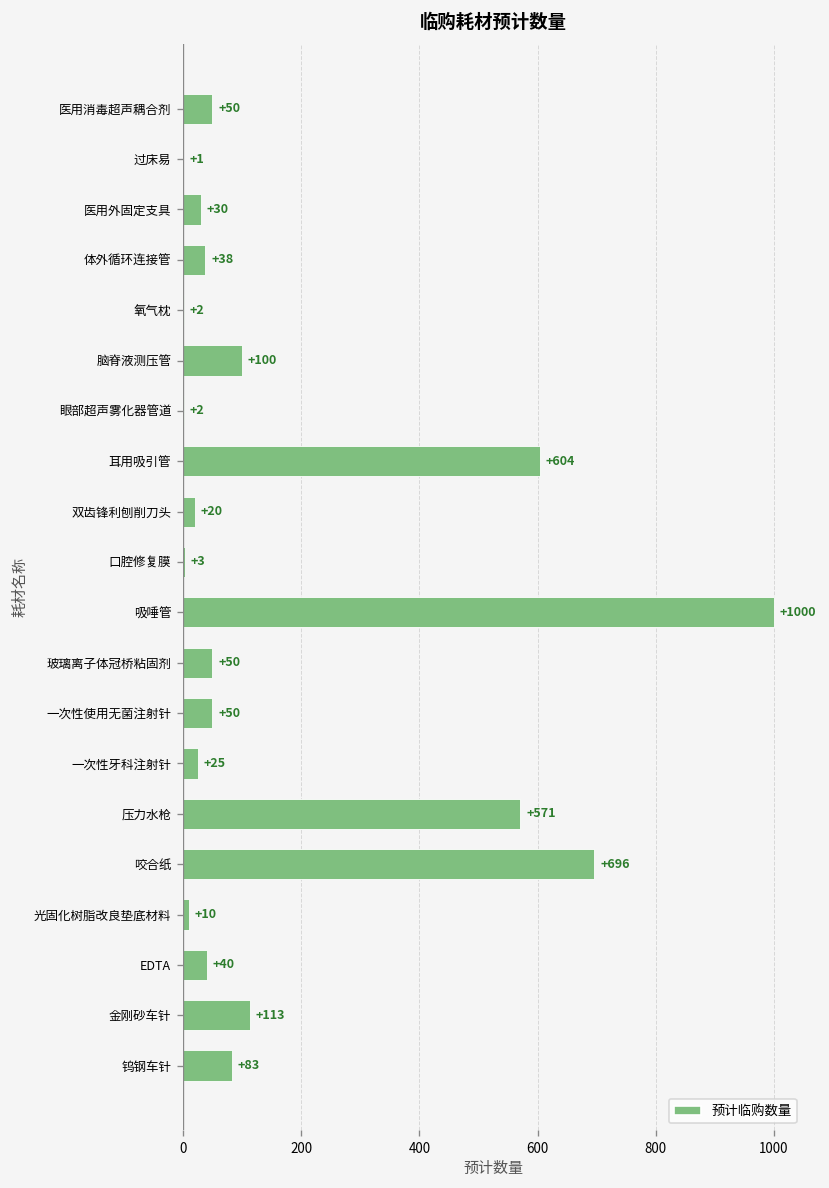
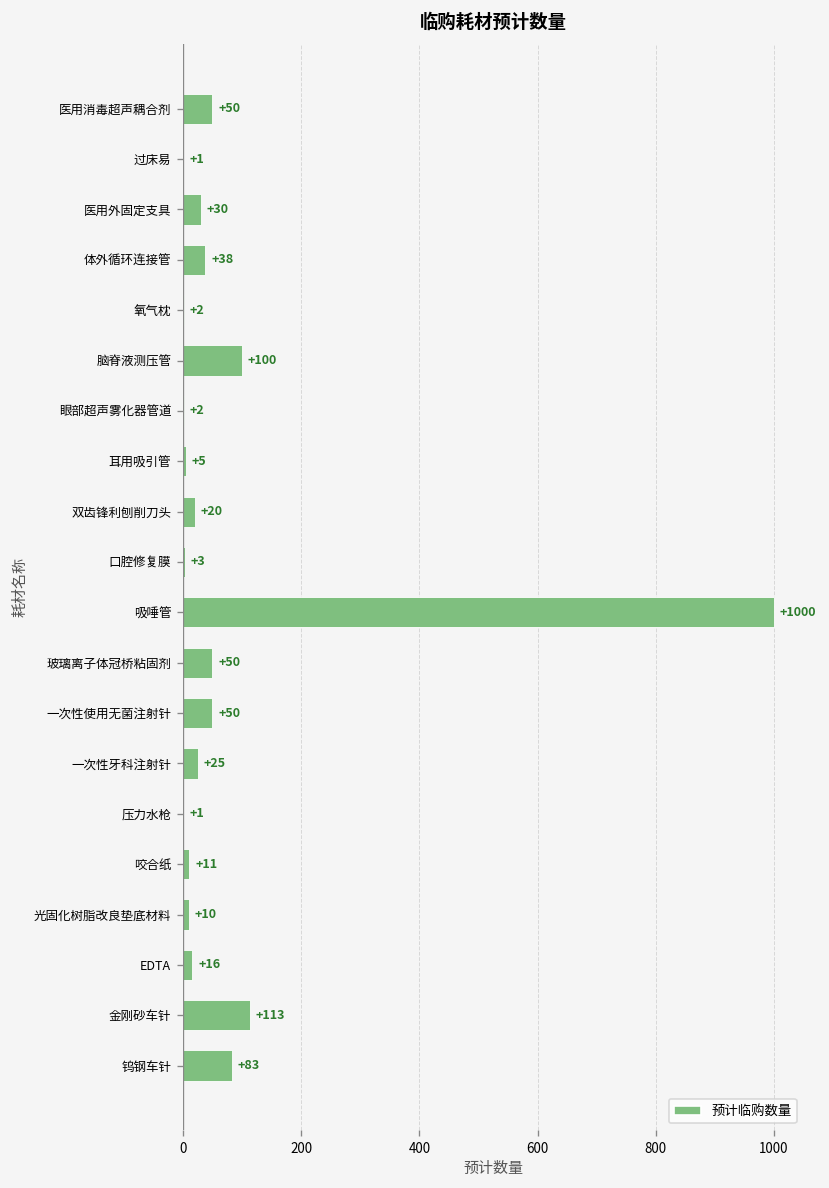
  {
    "医用消毒超声耦合剂": "+50",
    "过床易": "+1",
    "医用外固定支具": "+30",
    "体外循环连接管": "+38",
    "氧气枕": "+2",
    "脑脊液测压管": "+100",
    "眼部超声雾化器管道": "+2",
-   "耳用吸引管": "+604",
+   "耳用吸引管": "+5",
    "双齿锋利刨削刀头": "+20",
    "口腔修复膜": "+3",
    "吸唾管": "+1000",
    "玻璃离子体冠桥粘固剂": "+50",
    "一次性使用无菌注射针": "+50",
    "一次性牙科注射针": "+25",
-   "压力水枪": "+571",
-   "咬合纸": "+696",
+   "压力水枪": "+1",
+   "咬合纸": "+11",
    "光固化树脂改良垫底材料": "+10",
-   "EDTA": "+40",
+   "EDTA": "+16",
    "金刚砂车针": "+113",
    "钨钢车针": "+83"
  }
